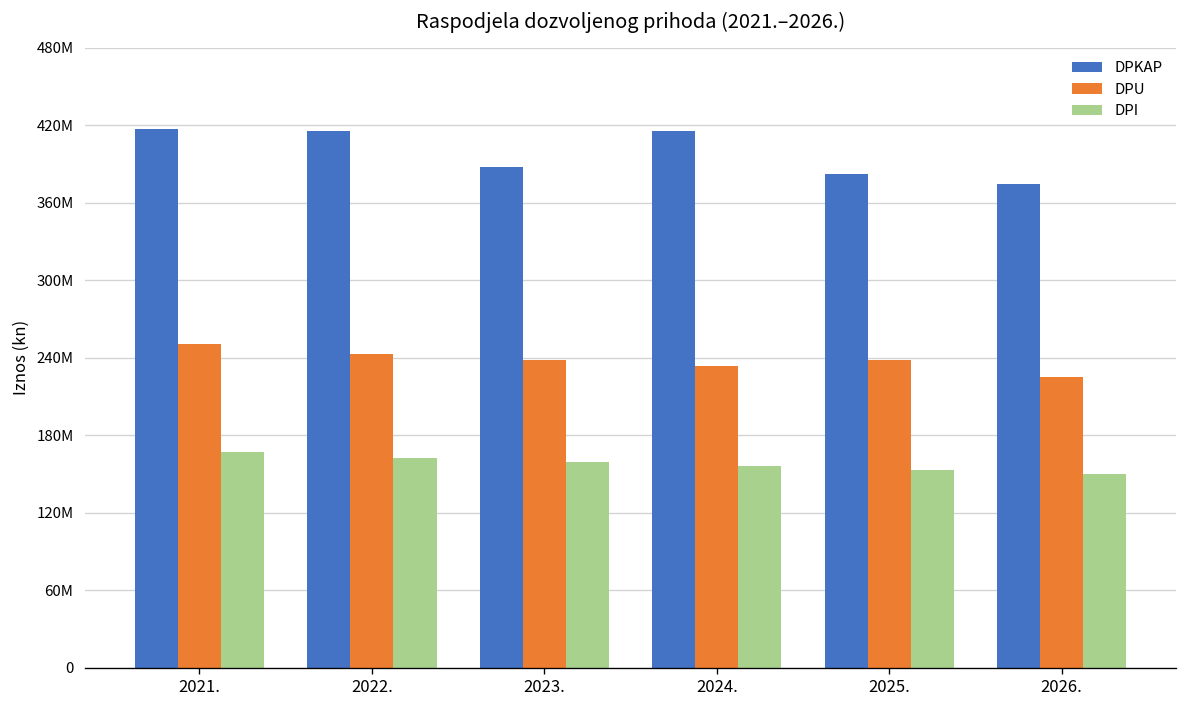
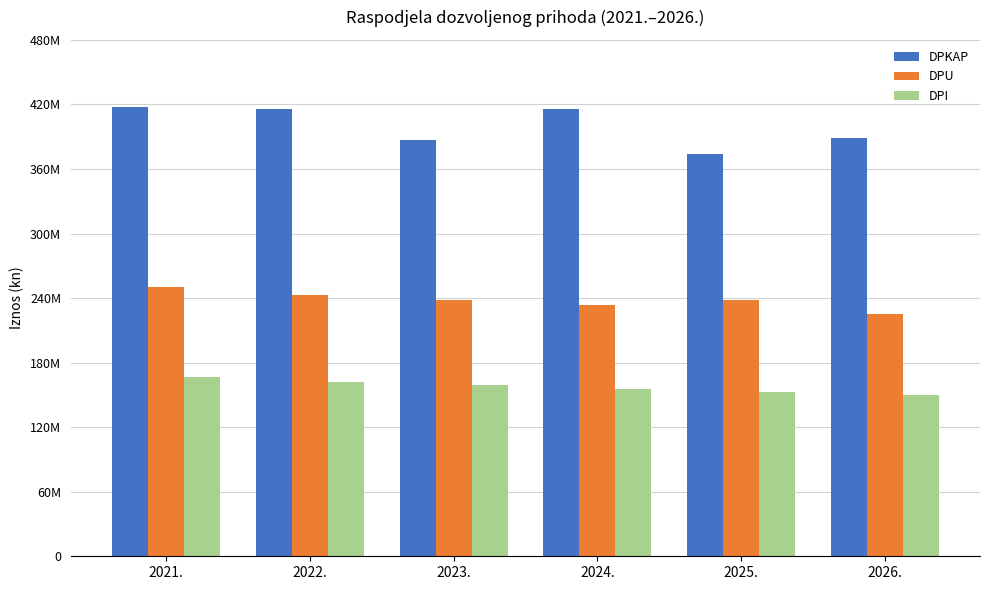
  {
    "DPKAP": {
      "2021.": 417000000,
      "2022.": 416000000,
      "2023.": 387000000,
      "2024.": 416000000,
-     "2025.": 382000000,
-     "2026.": 375000000
+     "2025.": 374000000,
+     "2026.": 389000000
    },
    "DPU": {
      "2021.": 250000000,
      "2022.": 243000000,
      "2023.": 238000000,
      "2024.": 234000000,
      "2025.": 238000000,
      "2026.": 225000000
    },
    "DPI": {
      "2021.": 167000000,
      "2022.": 162000000,
      "2023.": 159000000,
      "2024.": 156000000,
      "2025.": 153000000,
      "2026.": 150000000
    }
  }
